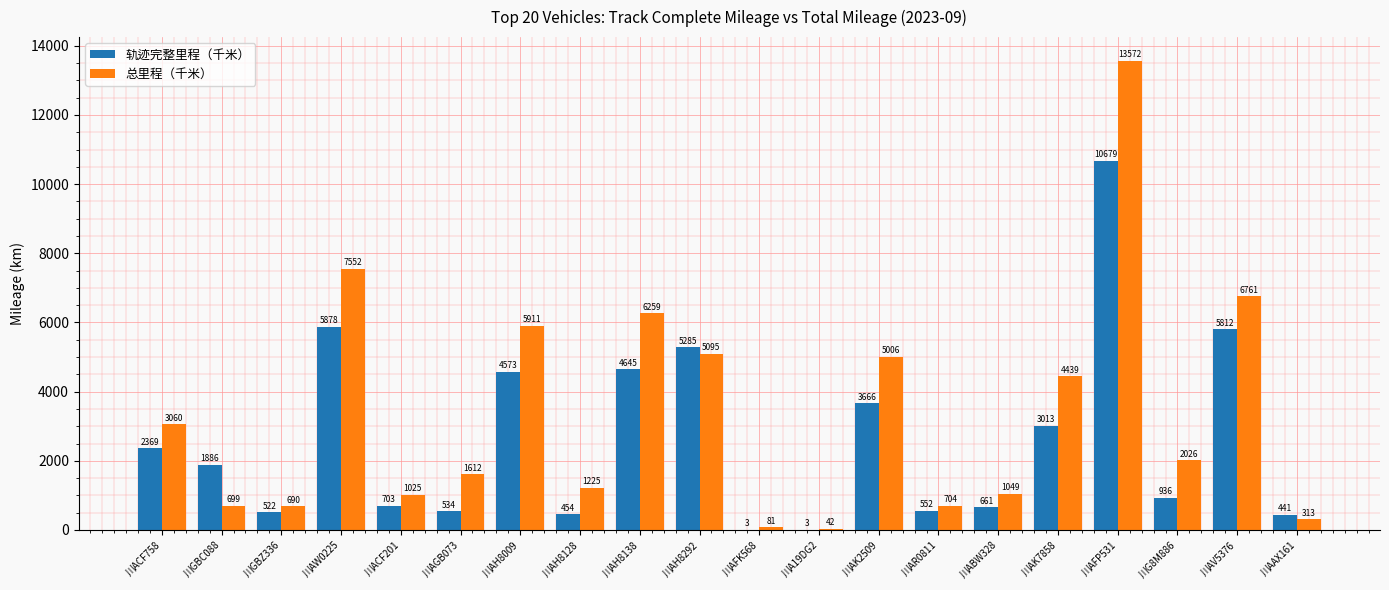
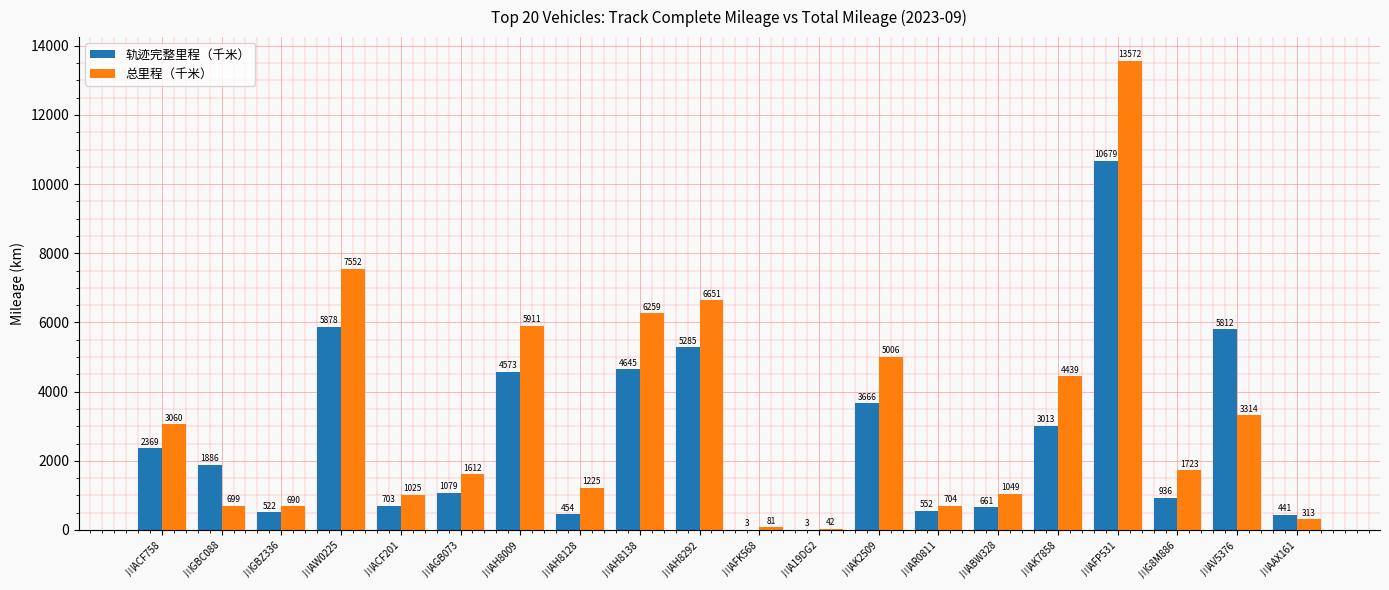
  {
    "轨迹完整里程（千米）": {
      "川ACF758": 2369,
      "川GBC088": 1886,
      "川GBZ336": 522,
      "川AW0225": 5878,
      "川ACF201": 703,
-     "川AGB073": 534,
+     "川AGB073": 1079,
      "川AH8009": 4573,
      "川AH8128": 454,
      "川AH8138": 4645,
      "川AH8292": 5285,
      "川AFK568": 3,
      "川A19DG2": 3,
      "川AK2509": 3666,
      "川AR0811": 552,
      "川ABW328": 661,
      "川AK7858": 3013,
      "川AFP531": 10679,
      "川G8M886": 936,
      "川AV5376": 5812,
      "川AAX161": 441
    },
    "总里程（千米）": {
      "川ACF758": 3060,
      "川GBC088": 699,
      "川GBZ336": 690,
      "川AW0225": 7552,
      "川ACF201": 1025,
      "川AGB073": 1612,
      "川AH8009": 5911,
      "川AH8128": 1225,
      "川AH8138": 6259,
-     "川AH8292": 5095,
+     "川AH8292": 6651,
      "川AFK568": 81,
      "川A19DG2": 42,
      "川AK2509": 5006,
      "川AR0811": 704,
      "川ABW328": 1049,
      "川AK7858": 4439,
      "川AFP531": 13572,
-     "川G8M886": 2026,
-     "川AV5376": 6761,
+     "川G8M886": 1723,
+     "川AV5376": 3314,
      "川AAX161": 313
    }
  }
